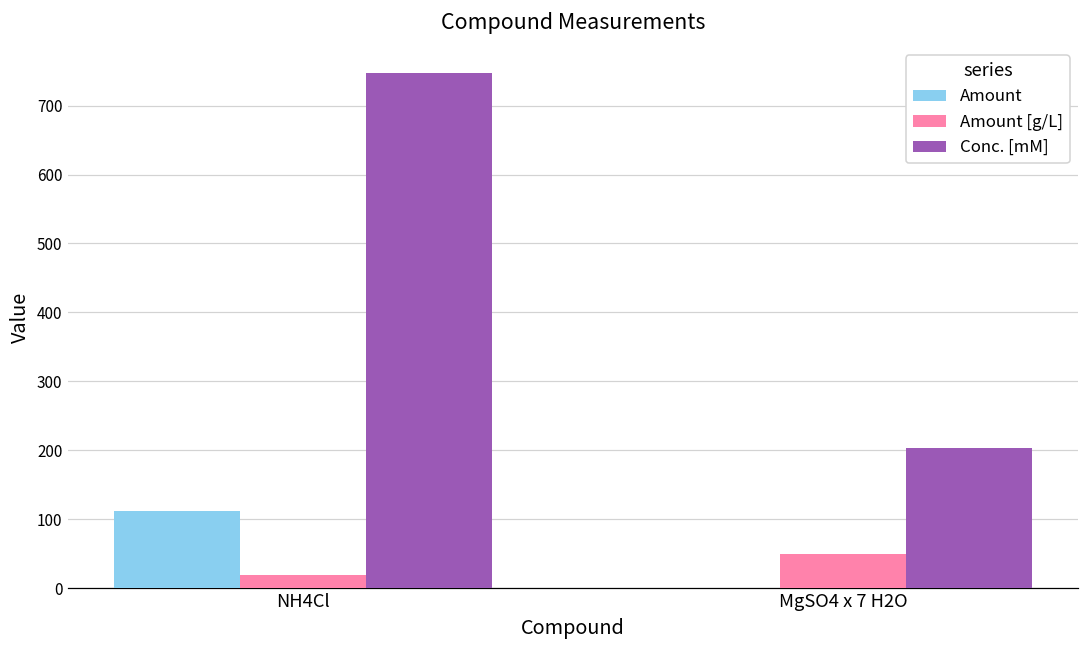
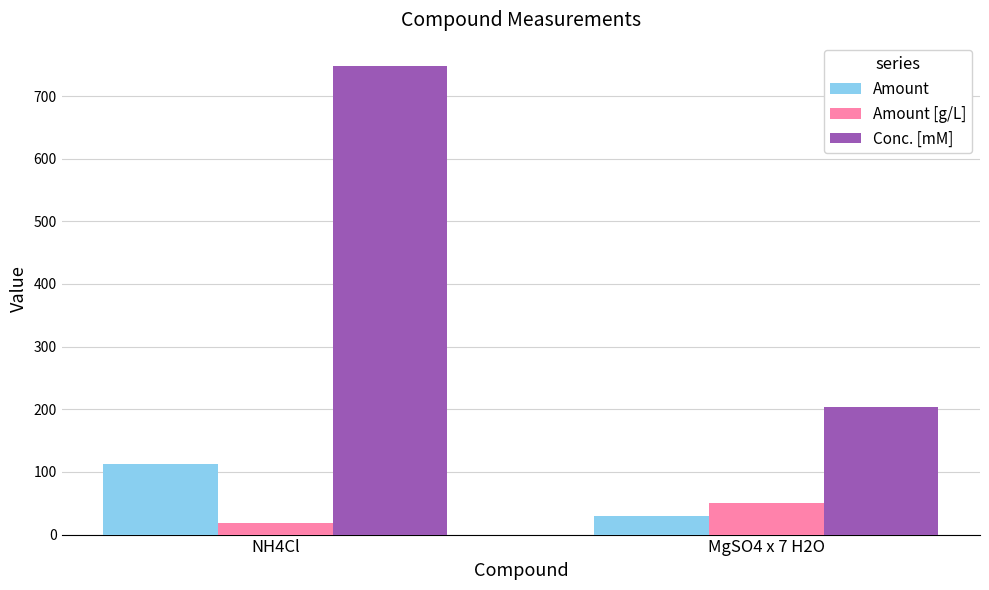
  {
    "Amount": {
      "NH4Cl": 110,
-     "MgSO4 x 7 H2O": 0
+     "MgSO4 x 7 H2O": 30
    },
    "Amount [g/L]": {
      "NH4Cl": 20,
      "MgSO4 x 7 H2O": 50
    },
    "Conc. [mM]": {
      "NH4Cl": 750,
      "MgSO4 x 7 H2O": 200
    }
  }
